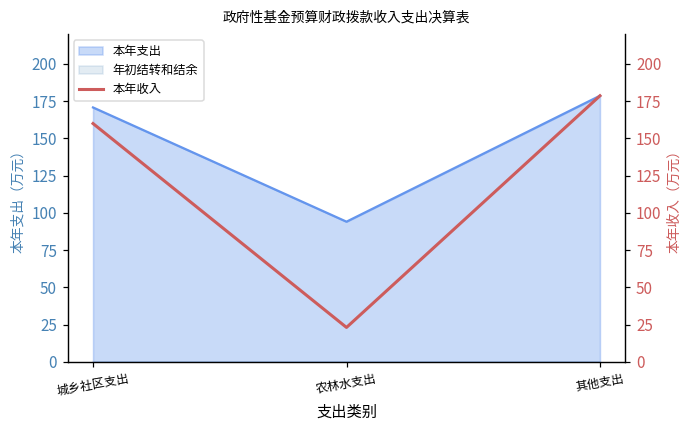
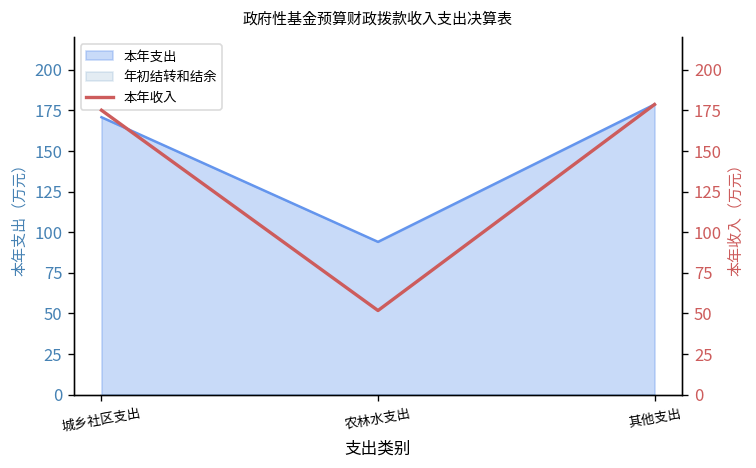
  {
    "本年收入": {
-     "城乡社区支出": 160,
-     "农林水支出": 23,
+     "城乡社区支出": 175,
+     "农林水支出": 52,
      "其他支出": 179
    }
  }
